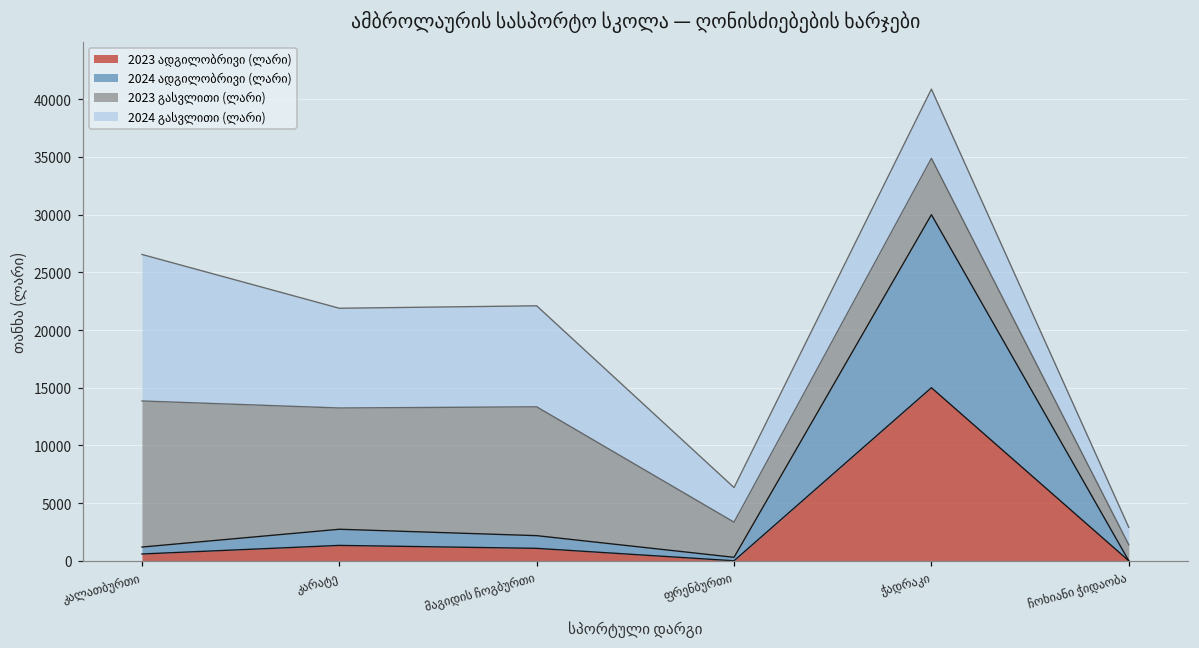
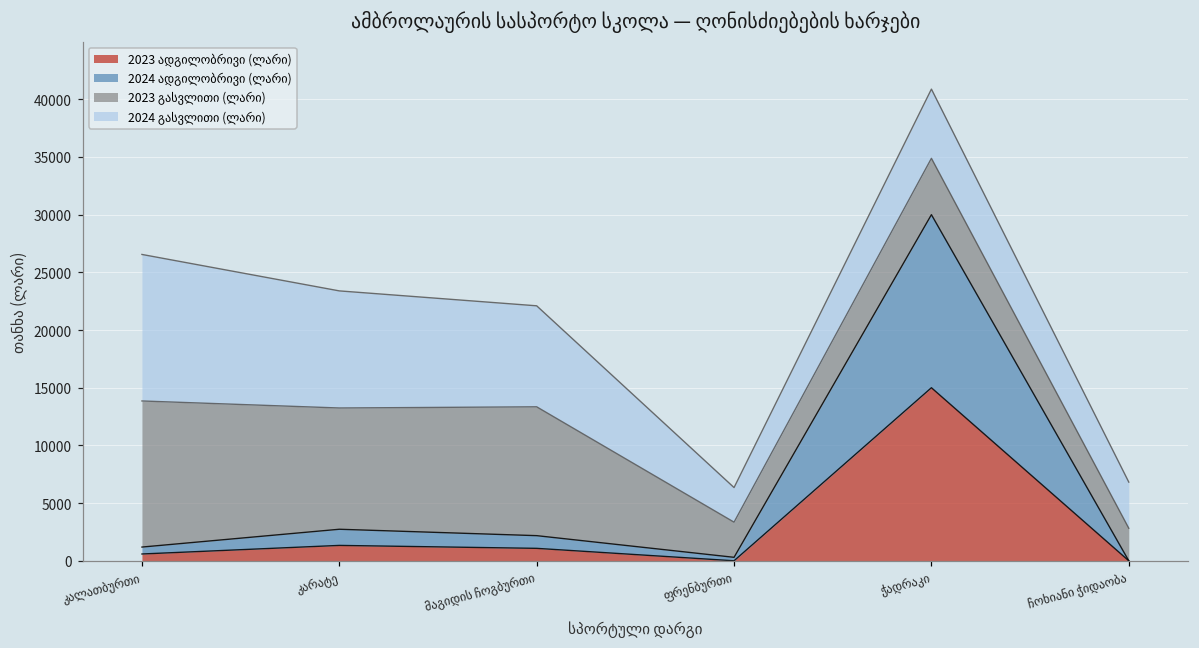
  {
    "2023 ადგილობრივი (ლარი)": {
      "კალათბურთი": 600,
      "კარატე": 1300,
      "მაგიდის ჩოგბურთი": 1100,
      "ფრენბურთი": 0,
      "ჭადრაკი": 15000
    },
    "2024 ადგილობრივი (ლარი)": {
      "კალათბურთი": 600,
      "კარატე": 1400,
      "მაგიდის ჩოგბურთი": 1100,
      "ფრენბურთი": 300,
      "ჭადრაკი": 15000
    },
    "2023 გასვლითი (ლარი)": {
      "კალათბურთი": 12700,
      "კარატე": 10500,
      "მაგიდის ჩოგბურთი": 11200,
      "ფრენბურთი": 3000,
      "ჭადრაკი": 4900,
-     "ჩოხიანი ჭიდაობა": 1400
+     "ჩოხიანი ჭიდაობა": 2800
    },
    "2024 გასვლითი (ლარი)": {
      "კალათბურთი": 12700,
-     "კარატე": 8600,
+     "კარატე": 10200,
      "მაგიდის ჩოგბურთი": 8800,
      "ფრენბურთი": 3000,
      "ჭადრაკი": 6000,
-     "ჩოხიანი ჭიდაობა": 1500
+     "ჩოხიანი ჭიდაობა": 4000
    }
  }
